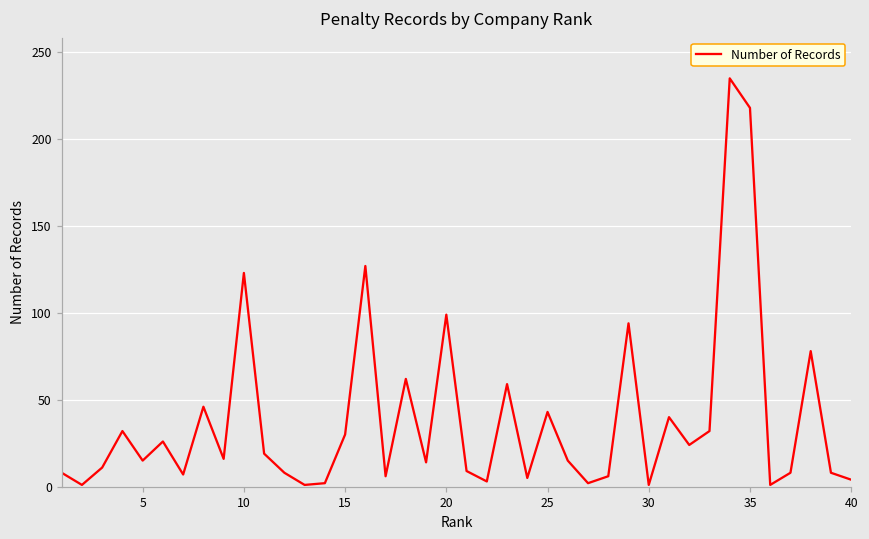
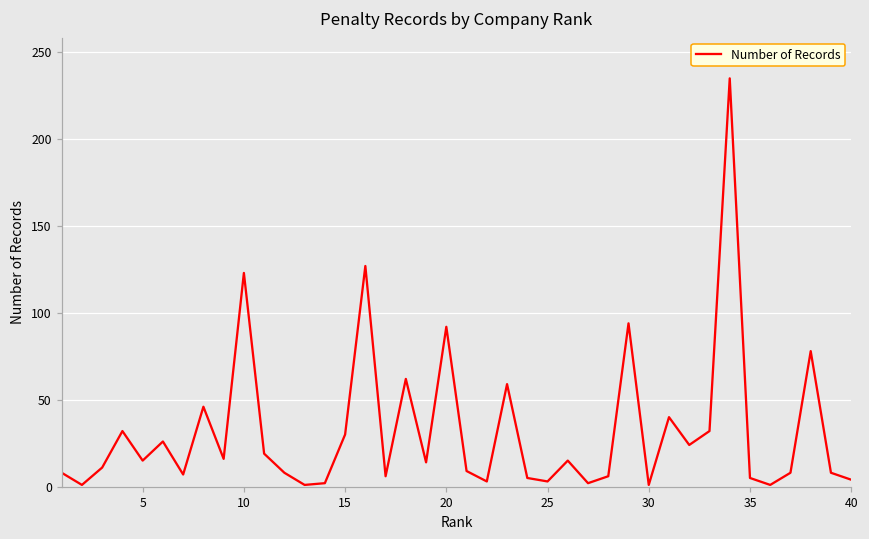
  {
    "5": 15,
    "10": 123,
    "15": 30,
-   "20": 99,
-   "25": 43,
+   "20": 92,
+   "25": 3,
    "30": 1,
-   "35": 218,
+   "35": 5,
    "40": 4
  }
